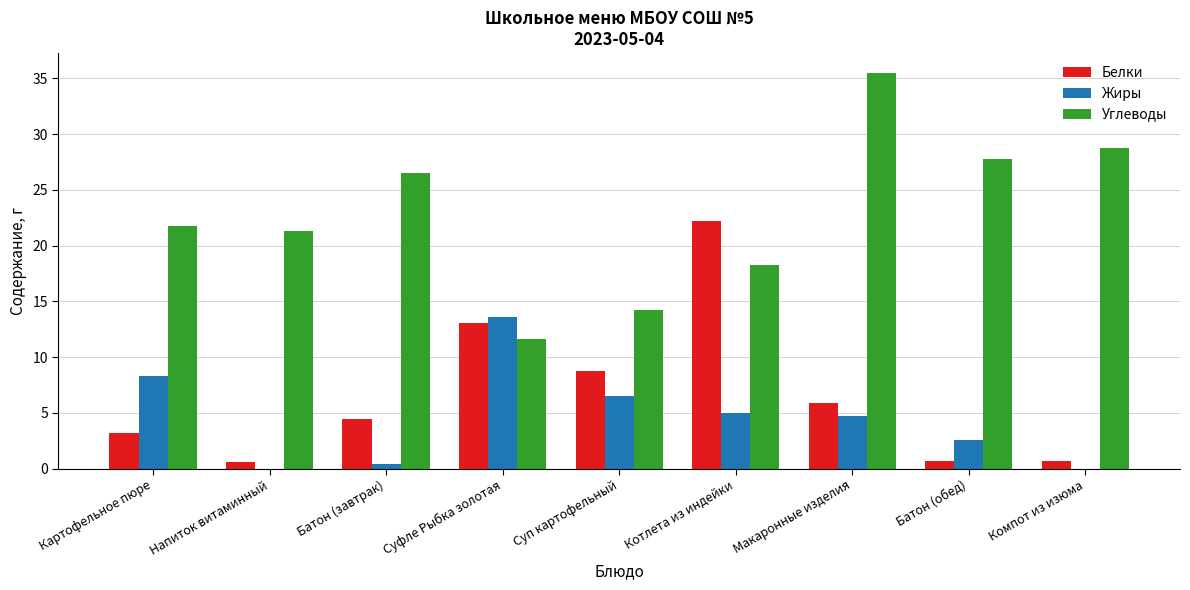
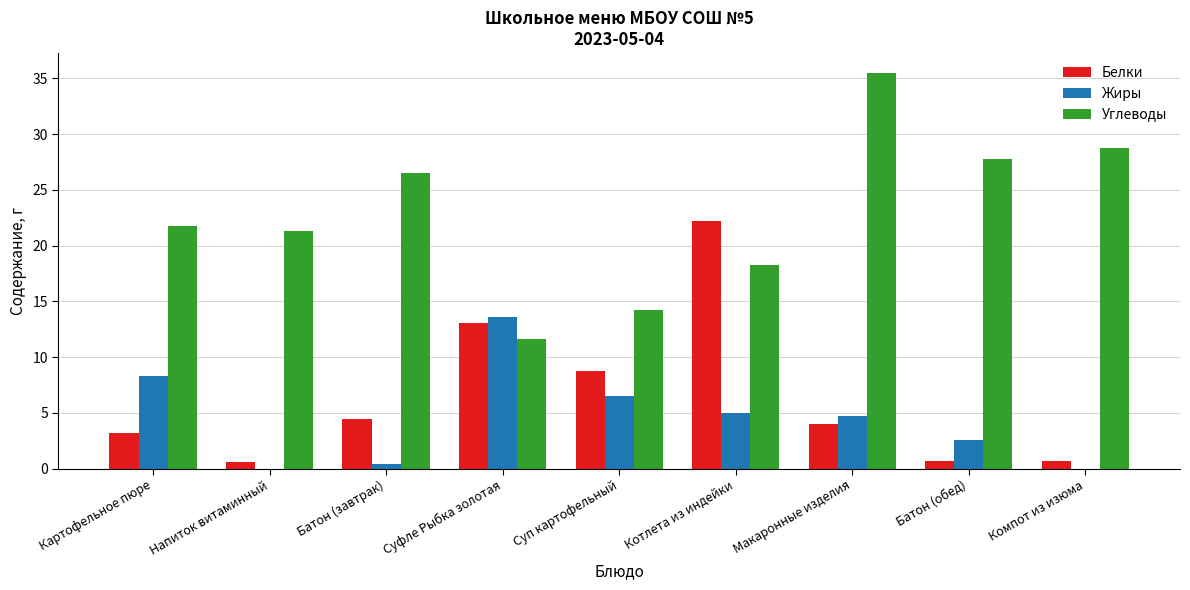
  {
    "Белки": {
      "Картофельное пюре": 3.2,
      "Напиток витаминный": 0.6,
      "Батон (завтрак)": 4.5,
      "Суфле Рыбка золотая": 13.1,
      "Суп картофельный": 8.8,
      "Котлета из индейки": 22.2,
-     "Макаронные изделия": 5.9,
+     "Макаронные изделия": 4.0,
      "Батон (обед)": 0.7,
      "Компот из изюма": 0.7
    },
    "Жиры": {
      "Картофельное пюре": 8.3,
      "Напиток витаминный": 0.0,
      "Батон (завтрак)": 0.4,
      "Суфле Рыбка золотая": 13.6,
      "Суп картофельный": 6.5,
      "Котлета из индейки": 5.0,
      "Макаронные изделия": 4.7,
      "Батон (обед)": 2.6,
      "Компот из изюма": 0.0
    },
    "Углеводы": {
      "Картофельное пюре": 21.8,
      "Напиток витаминный": 21.3,
      "Батон (завтрак)": 26.5,
      "Суфле Рыбка золотая": 11.6,
      "Суп картофельный": 14.2,
      "Котлета из индейки": 18.3,
      "Макаронные изделия": 35.5,
      "Батон (обед)": 27.8,
      "Компот из изюма": 28.8
    }
  }
